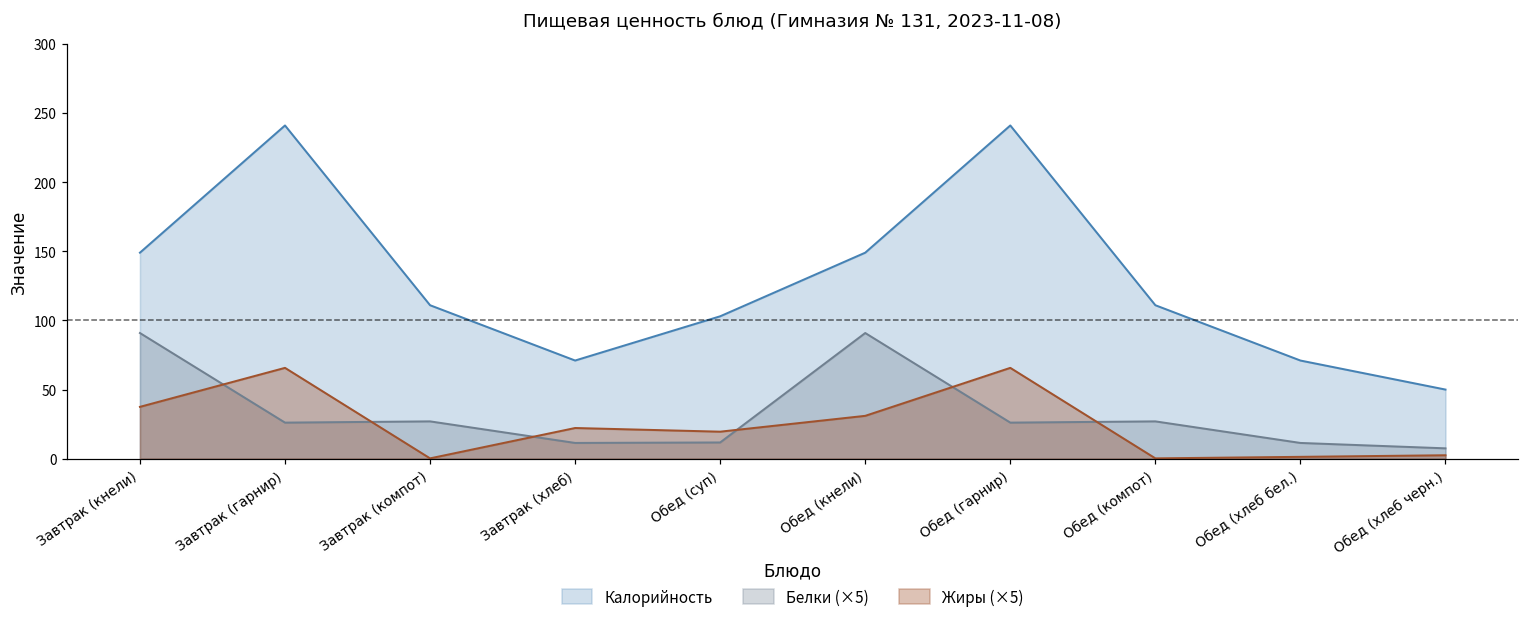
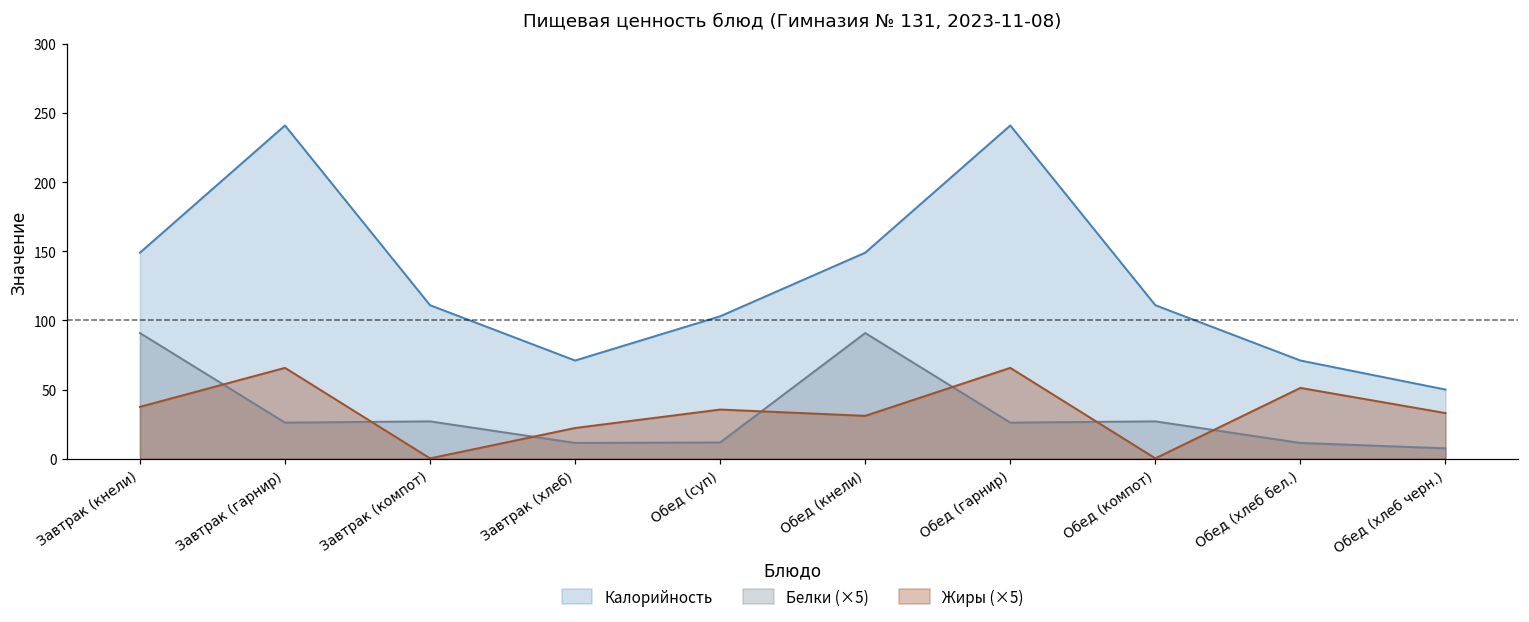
  {
    "Жиры (×5)": {
      "Завтрак (кнели)": 38,
      "Завтрак (гарнир)": 66,
      "Завтрак (компот)": 0,
      "Завтрак (хлеб)": 22,
-     "Обед (суп)": 20,
+     "Обед (суп)": 36,
      "Обед (кнели)": 31,
      "Обед (гарнир)": 66,
      "Обед (компот)": 0,
-     "Обед (хлеб бел.)": 1,
-     "Обед (хлеб черн.)": 3
+     "Обед (хлеб бел.)": 51,
+     "Обед (хлеб черн.)": 33
    }
  }
